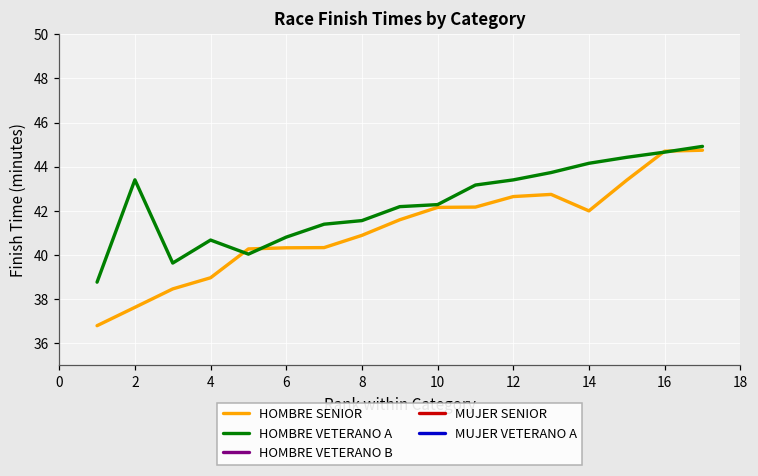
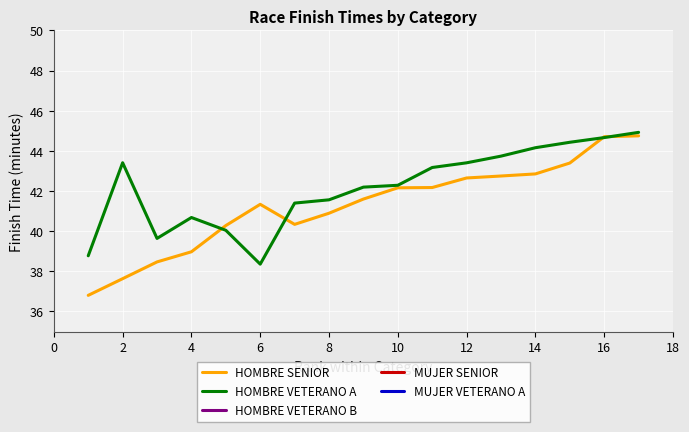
  {
    "HOMBRE SENIOR": {
      "2": 37.6,
      "4": 39.0,
-     "6": 40.3,
+     "6": 41.3,
      "8": 40.9,
      "12": 42.6,
-     "14": 42.0
+     "14": 42.9
    },
    "HOMBRE VETERANO A": {
      "2": 43.4,
      "4": 40.7,
-     "6": 40.8,
+     "6": 38.4,
      "8": 41.6,
      "12": 43.4,
      "14": 44.2
    }
  }
